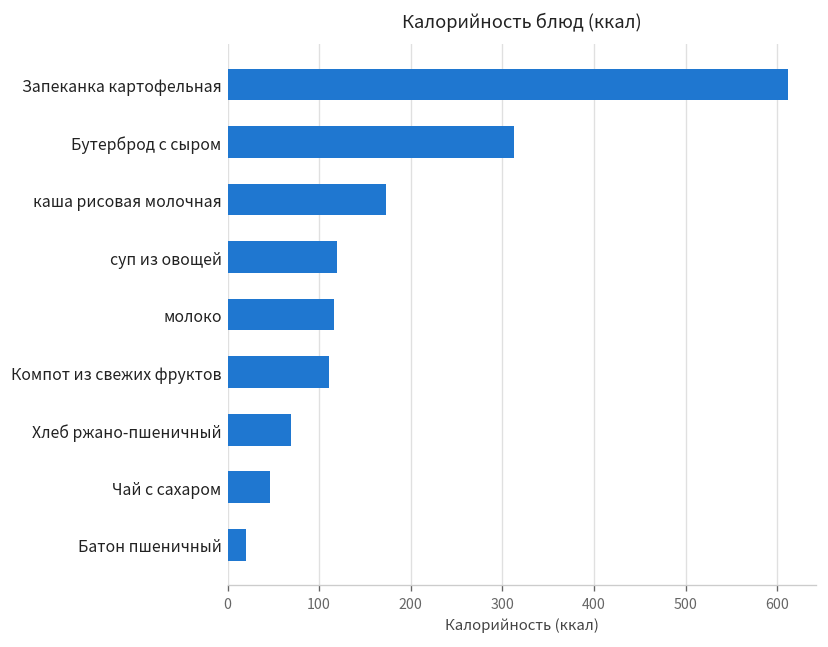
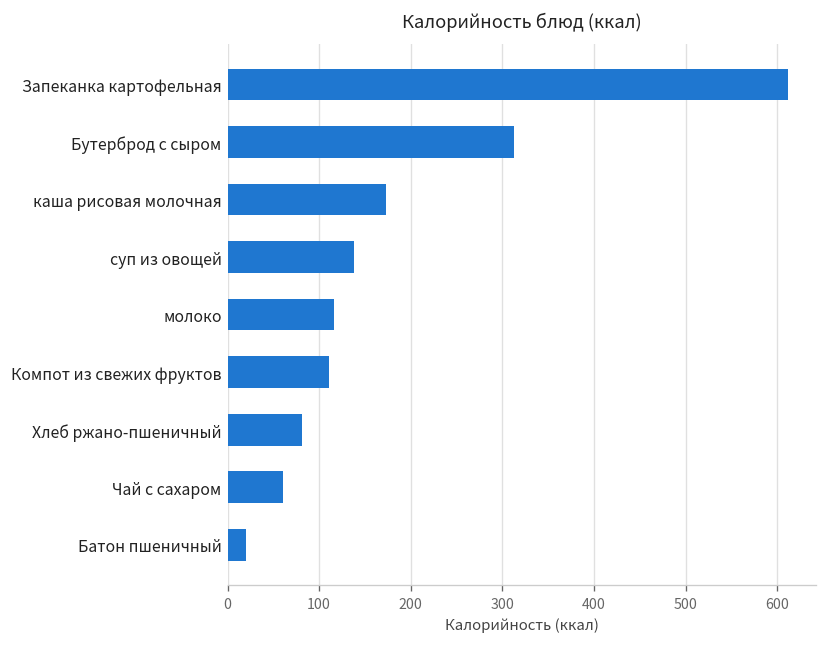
  {
    "Запеканка картофельная": 610,
    "Бутерброд с сыром": 310,
    "каша рисовая молочная": 170,
-   "суп из овощей": 120,
+   "суп из овощей": 140,
    "молоко": 120,
    "Компот из свежих фруктов": 110,
-   "Хлеб ржано-пшеничный": 70,
-   "Чай с сахаром": 50,
+   "Хлеб ржано-пшеничный": 80,
+   "Чай с сахаром": 60,
    "Батон пшеничный": 20
  }
